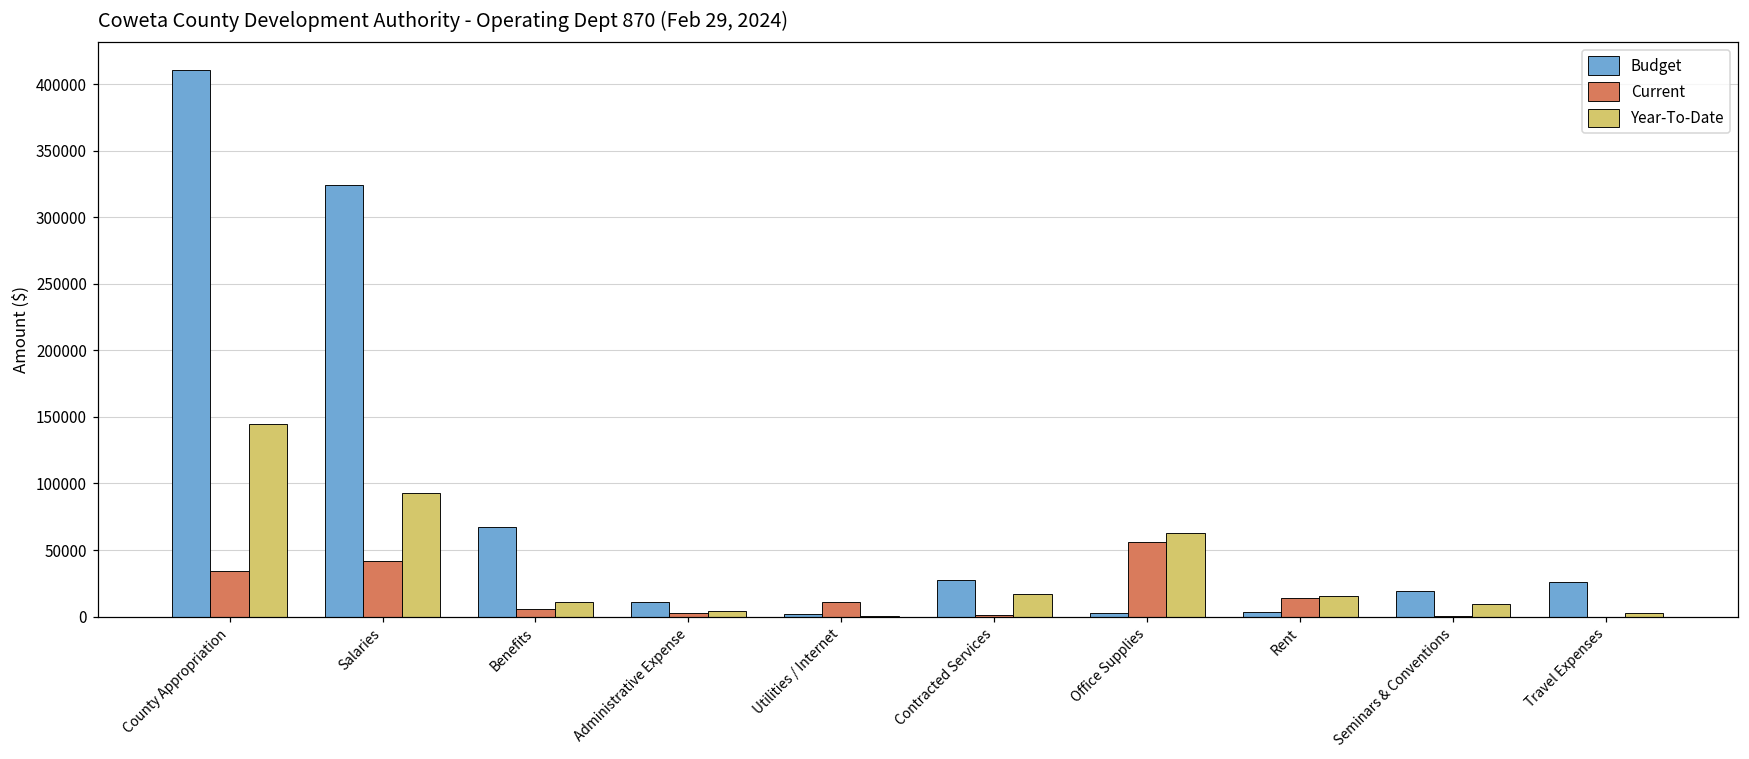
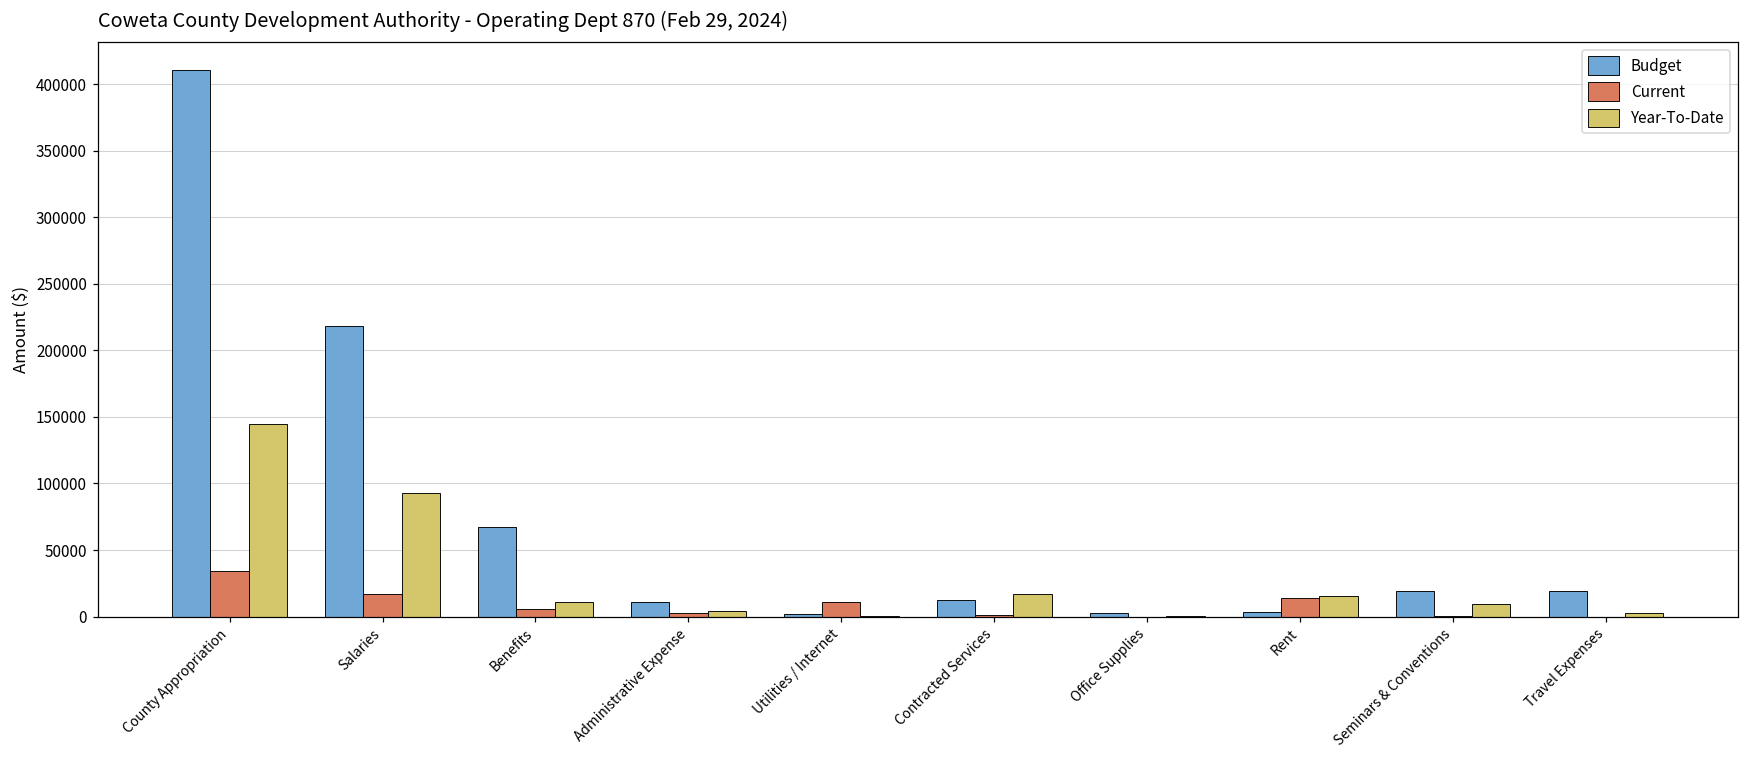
  {
    "Budget": {
      "County Appropriation": 411000,
-     "Salaries": 324000,
+     "Salaries": 218000,
      "Benefits": 67000,
      "Administrative Expense": 11000,
-     "Contracted Services": 27000,
+     "Contracted Services": 13000,
      "Office Supplies": 3000,
      "Rent": 4000,
      "Seminars & Conventions": 19000,
-     "Travel Expenses": 26000
+     "Travel Expenses": 19000
    },
    "Current": {
      "County Appropriation": 34000,
-     "Salaries": 42000,
+     "Salaries": 17000,
      "Benefits": 6000,
      "Administrative Expense": 3000,
      "Utilities / Internet": 11000,
-     "Office Supplies": 56000,
+     "Office Supplies": 0,
      "Rent": 14000
    },
    "Year-To-Date": {
      "County Appropriation": 144000,
      "Salaries": 93000,
      "Benefits": 11000,
      "Administrative Expense": 4000,
      "Contracted Services": 17000,
-     "Office Supplies": 63000,
+     "Office Supplies": 0,
      "Rent": 15000,
      "Seminars & Conventions": 9000,
      "Travel Expenses": 3000
    }
  }
